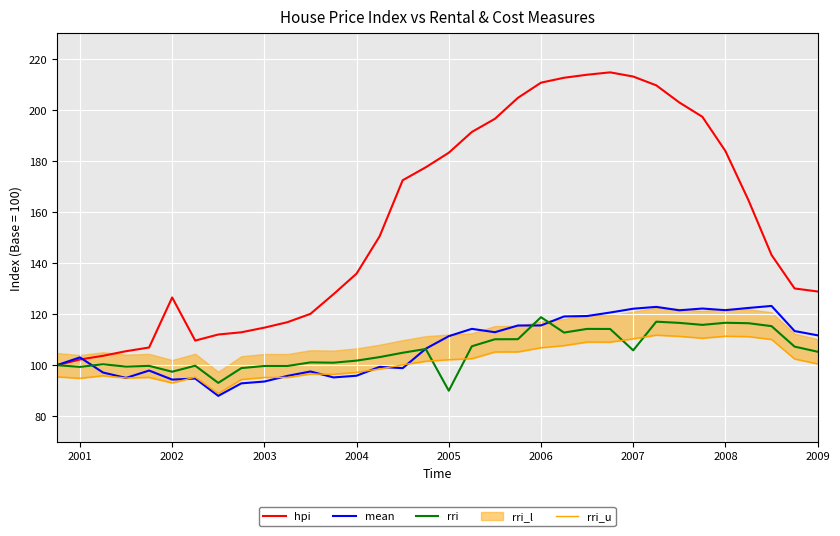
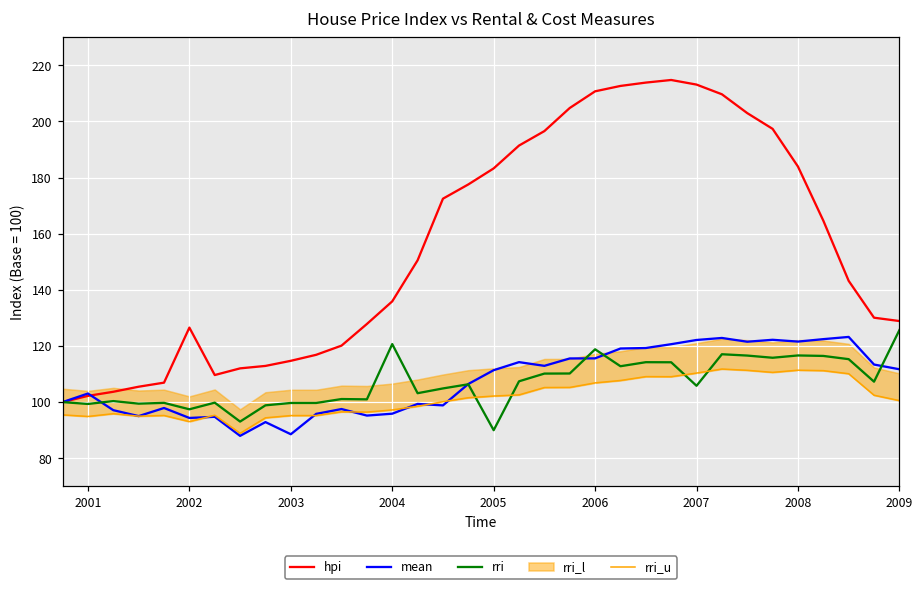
  {
    "hpi": {
      "2002": 127,
      "2003": 115,
      "2004": 136,
      "2005": 183,
      "2006": 211,
      "2007": 213,
      "2008": 184,
      "2009": 129
    },
    "mean": {
      "2002": 94,
-     "2003": 94,
+     "2003": 89,
      "2004": 96,
      "2006": 116,
      "2007": 122,
      "2009": 112
    },
    "rri": {
      "2001": 99,
      "2002": 97,
      "2003": 100,
-     "2004": 102,
+     "2004": 121,
      "2005": 90,
      "2006": 119,
      "2007": 106,
      "2008": 117,
-     "2009": 105
+     "2009": 126
    }
  }
